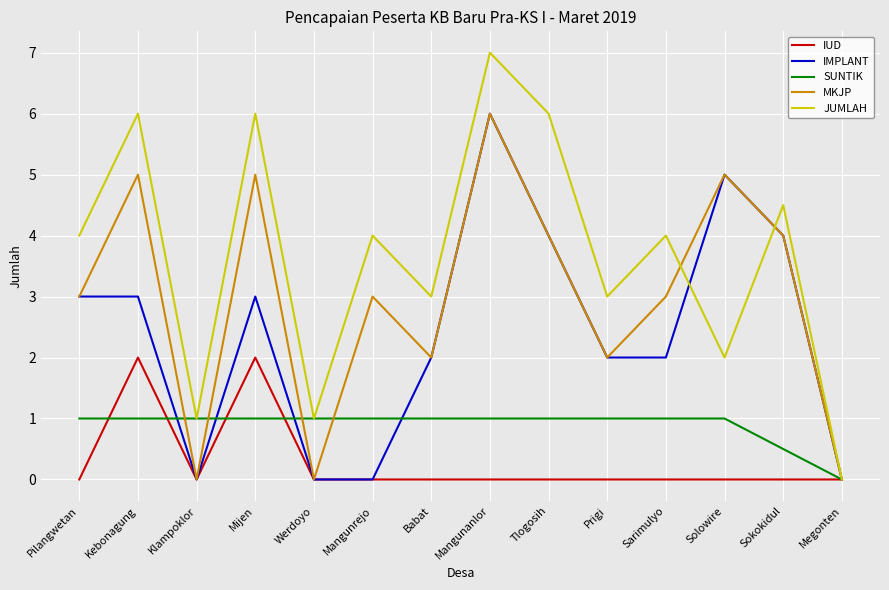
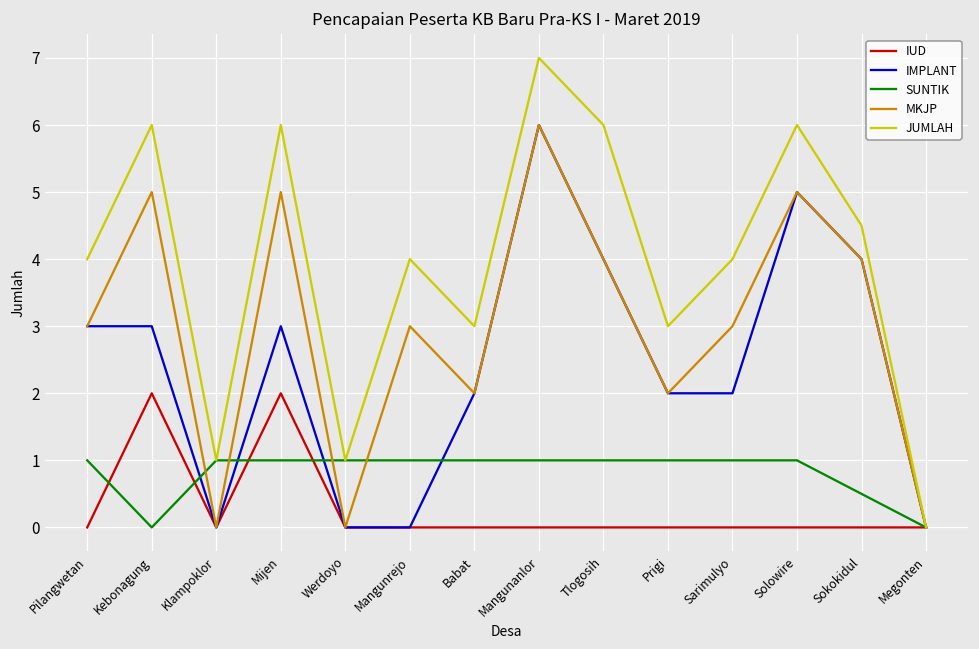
  {
    "IUD": {
      "Pilangwetan": 0,
      "Kebonagung": 2,
      "Mijen": 2,
      "Babat": 0,
      "Mangunanlor": 0,
      "Tlogosih": 0,
      "Prigi": 0,
      "Sarimulyo": 0,
      "Solowire": 0,
      "Sokokidul": 0
    },
    "IMPLANT": {
      "Kebonagung": 3,
      "Mijen": 3,
      "Sarimulyo": 2
    },
    "SUNTIK": {
      "Pilangwetan": 1,
-     "Kebonagung": 1,
+     "Kebonagung": 0,
      "Mijen": 1,
      "Mangunrejo": 1,
      "Babat": 1,
      "Mangunanlor": 1,
      "Tlogosih": 1,
      "Prigi": 1,
      "Sarimulyo": 1,
      "Solowire": 1,
      "Sokokidul": 0.5
    },
    "MKJP": {
      "Kebonagung": 5,
      "Mijen": 5,
      "Mangunrejo": 3,
      "Sarimulyo": 3
    },
    "JUMLAH": {
      "Pilangwetan": 4,
      "Kebonagung": 6,
      "Mijen": 6,
      "Mangunrejo": 4,
      "Babat": 3,
      "Mangunanlor": 7,
      "Tlogosih": 6,
      "Prigi": 3,
      "Sarimulyo": 4,
-     "Solowire": 2,
+     "Solowire": 6,
      "Sokokidul": 4.5
    }
  }
